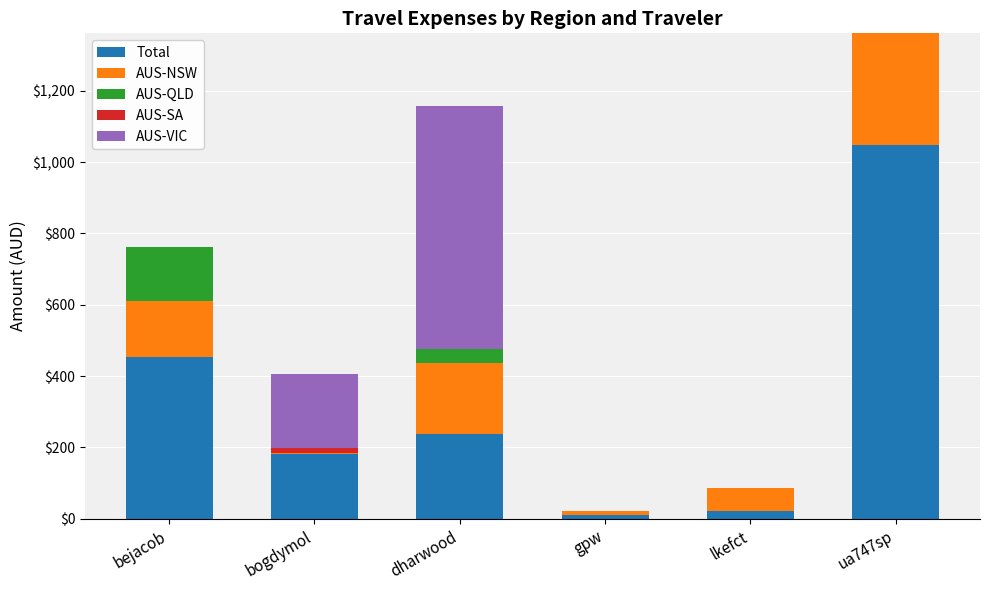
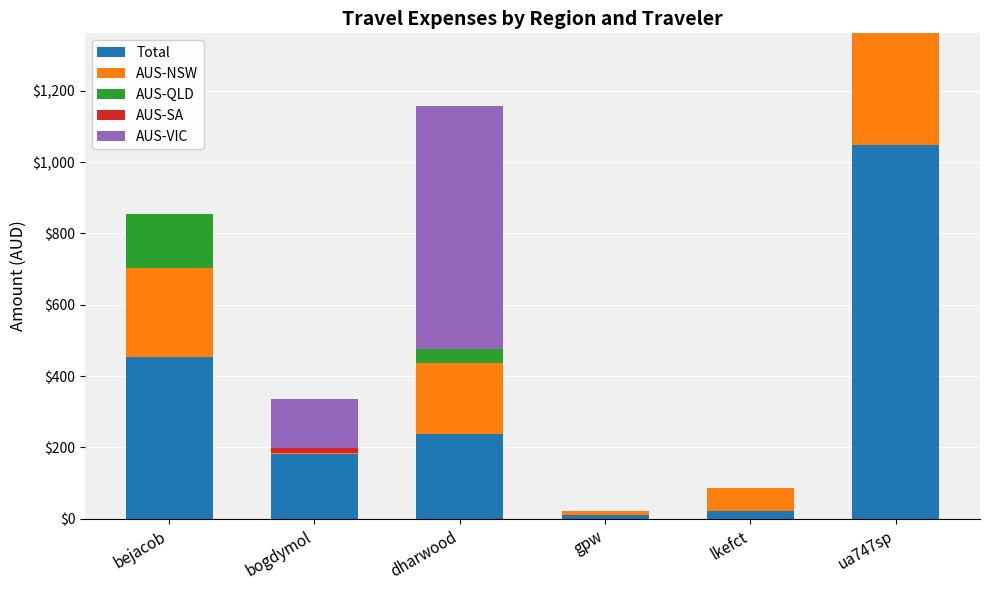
  {
    "Total": {
      "bejacob": "$450",
      "bogdymol": "$180",
      "dharwood": "$240",
      "gpw": "$10",
      "lkefct": "$20",
      "ua747sp": "$1,050"
    },
    "AUS-NSW": {
-     "bejacob": "$160",
+     "bejacob": "$250",
      "dharwood": "$200",
      "gpw": "$10",
      "lkefct": "$60"
    },
    "AUS-QLD": {
      "bejacob": "$150",
      "bogdymol": "$0",
      "dharwood": "$40",
      "gpw": "$0",
      "lkefct": "$0"
    },
    "AUS-SA": {
      "bejacob": "$0",
      "bogdymol": "$10",
      "dharwood": "$0",
      "gpw": "$0",
      "lkefct": "$0"
    },
    "AUS-VIC": {
      "bejacob": "$0",
-     "bogdymol": "$210",
+     "bogdymol": "$140",
      "dharwood": "$680",
      "gpw": "$0",
      "lkefct": "$0"
    }
  }
